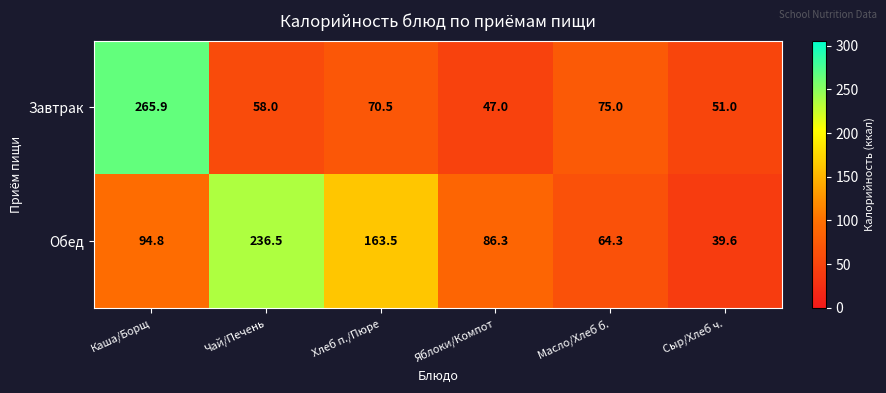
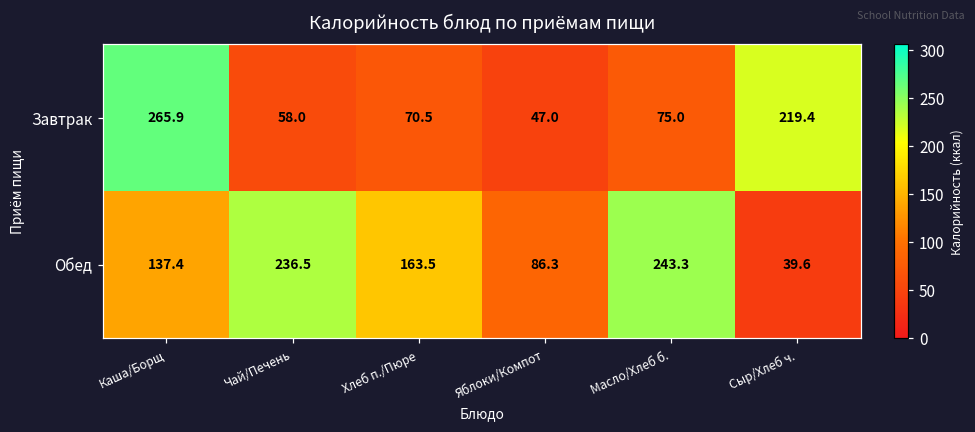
  {
    "Завтрак": {
      "Каша/Борщ": 265.9,
      "Чай/Печень": 58.0,
      "Хлеб п./Пюре": 70.5,
      "Яблоки/Компот": 47.0,
      "Масло/Хлеб б.": 75.0,
-     "Сыр/Хлеб ч.": 51.0
+     "Сыр/Хлеб ч.": 219.4
    },
    "Обед": {
-     "Каша/Борщ": 94.8,
+     "Каша/Борщ": 137.4,
      "Чай/Печень": 236.5,
      "Хлеб п./Пюре": 163.5,
      "Яблоки/Компот": 86.3,
-     "Масло/Хлеб б.": 64.3,
+     "Масло/Хлеб б.": 243.3,
      "Сыр/Хлеб ч.": 39.6
    }
  }
